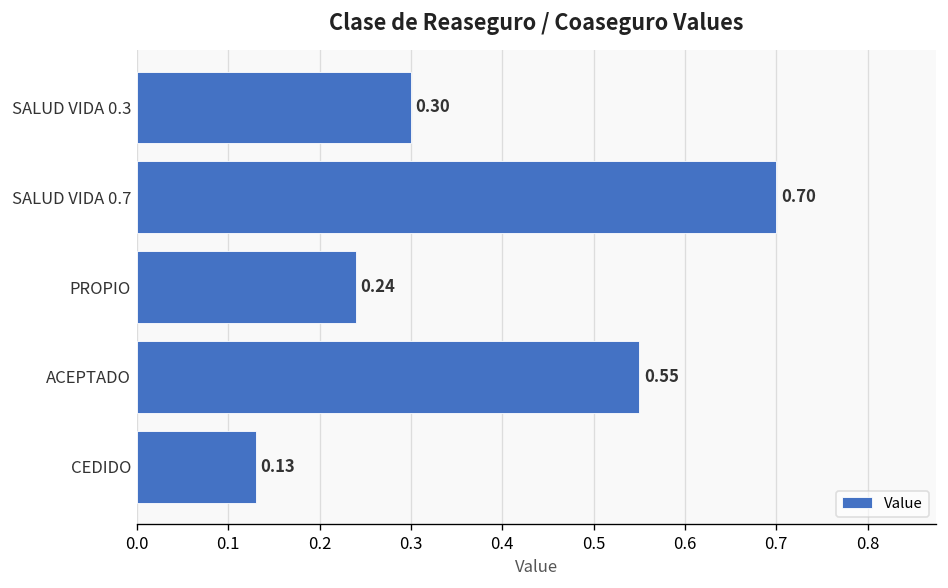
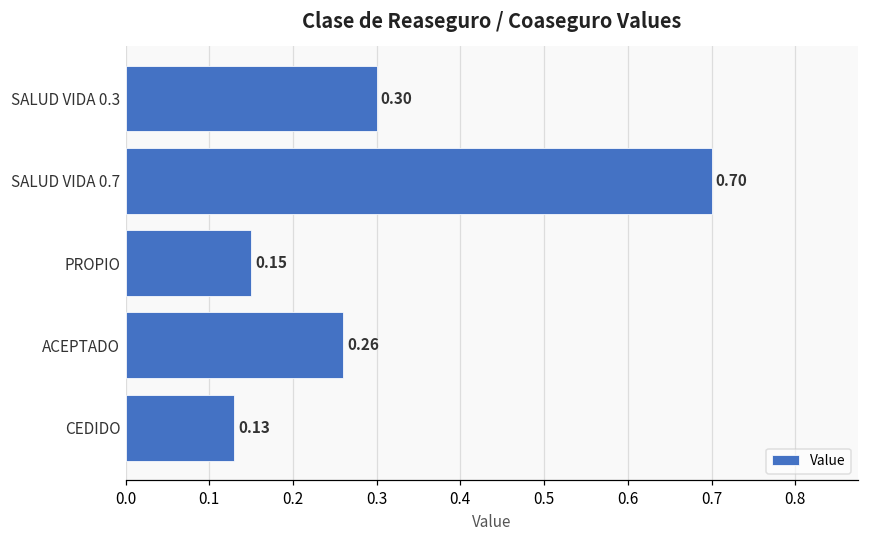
  {
    "SALUD VIDA 0.3": 0.30,
    "SALUD VIDA 0.7": 0.70,
-   "PROPIO": 0.24,
-   "ACEPTADO": 0.55,
+   "PROPIO": 0.15,
+   "ACEPTADO": 0.26,
    "CEDIDO": 0.13
  }
